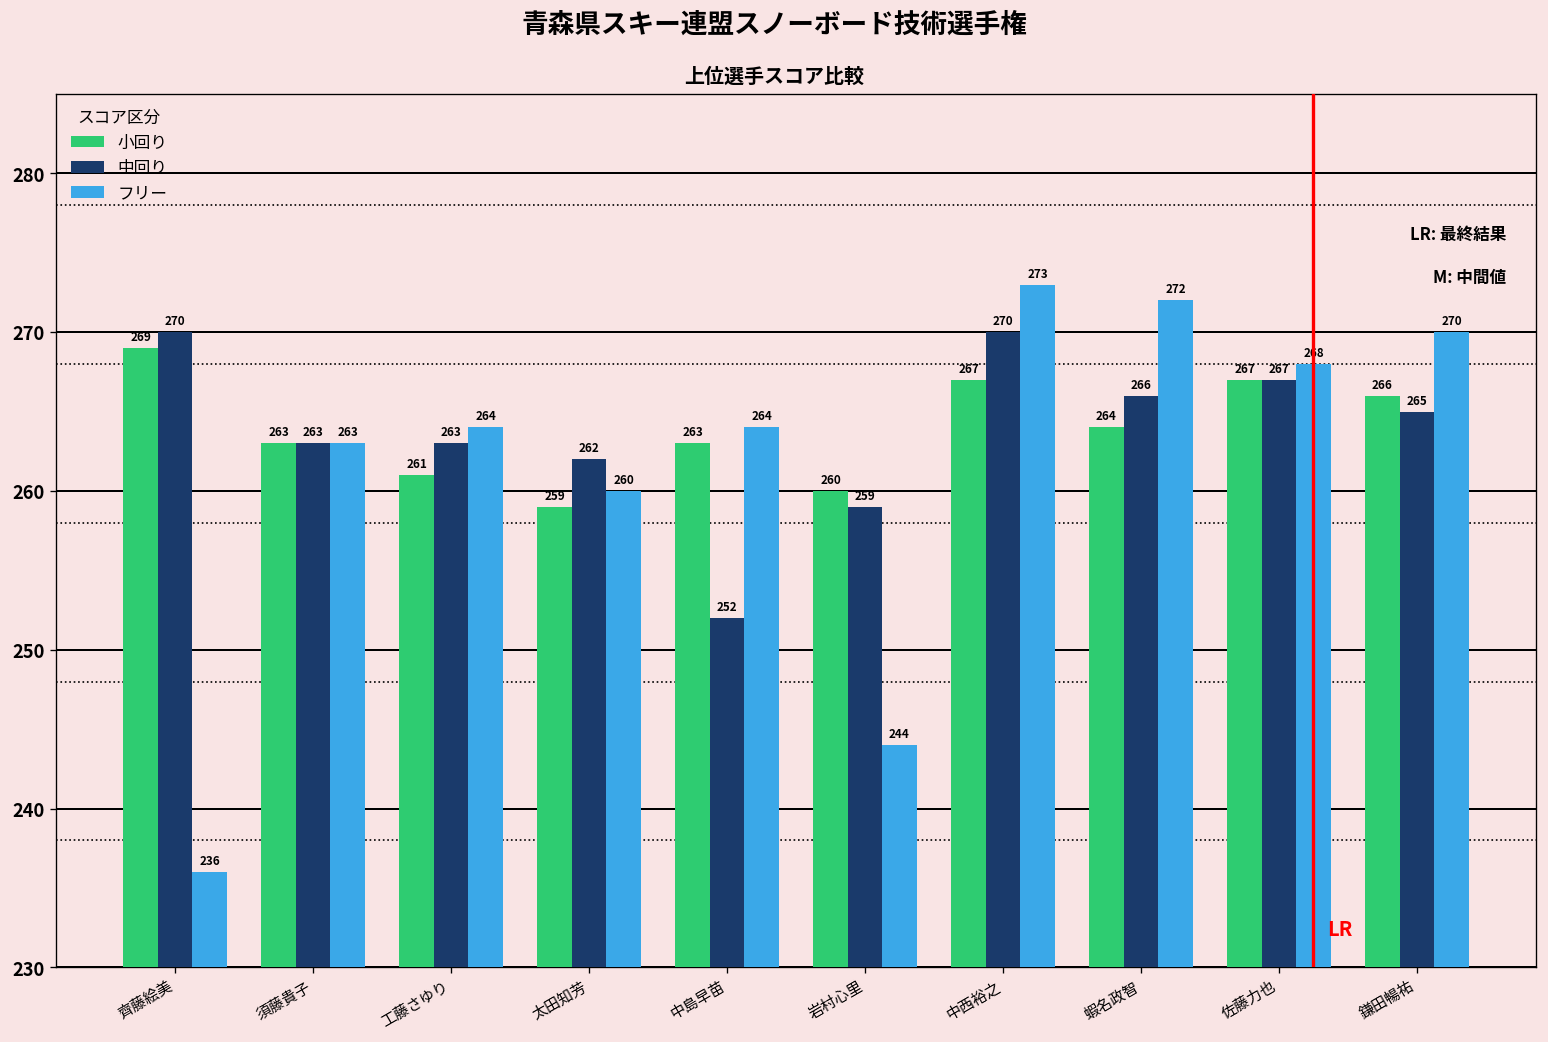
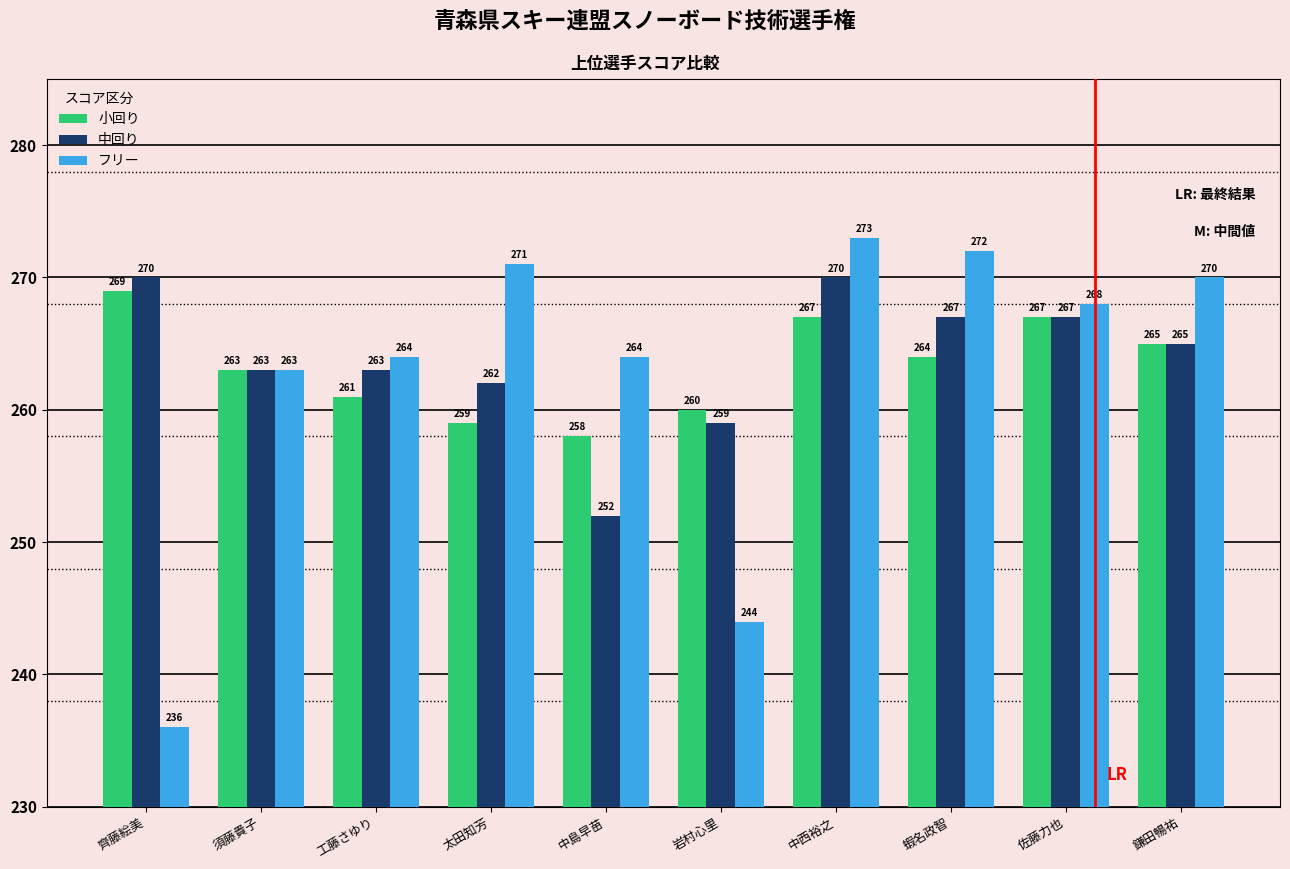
  {
    "小回り": {
      "齊藤絵美": 269,
      "須藤貴子": 263,
      "工藤さゆり": 261,
      "太田知芳": 259,
-     "中島早苗": 263,
+     "中島早苗": 258,
      "岩村心里": 260,
      "中西裕之": 267,
      "蝦名政智": 264,
      "佐藤力也": 267,
-     "鎌田暢祐": 266
+     "鎌田暢祐": 265
    },
    "中回り": {
      "齊藤絵美": 270,
      "須藤貴子": 263,
      "工藤さゆり": 263,
      "太田知芳": 262,
      "中島早苗": 252,
      "岩村心里": 259,
      "中西裕之": 270,
-     "蝦名政智": 266,
+     "蝦名政智": 267,
      "佐藤力也": 267,
      "鎌田暢祐": 265
    },
    "フリー": {
      "齊藤絵美": 236,
      "須藤貴子": 263,
      "工藤さゆり": 264,
-     "太田知芳": 260,
+     "太田知芳": 271,
      "中島早苗": 264,
      "岩村心里": 244,
      "中西裕之": 273,
      "蝦名政智": 272,
      "佐藤力也": 268,
      "鎌田暢祐": 270
    }
  }
